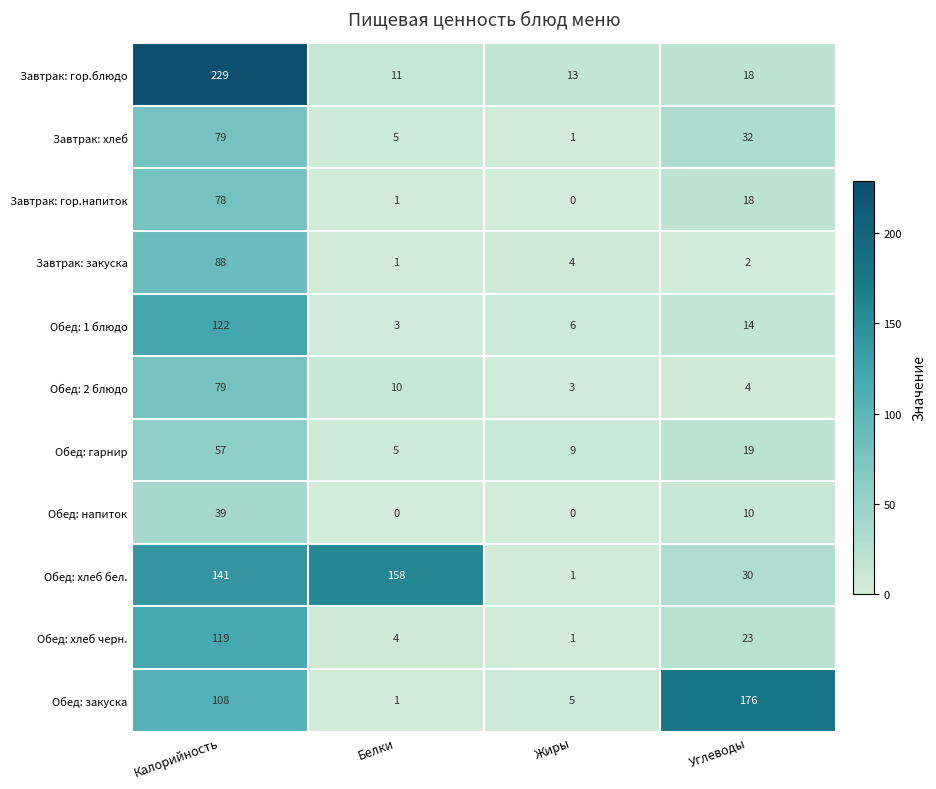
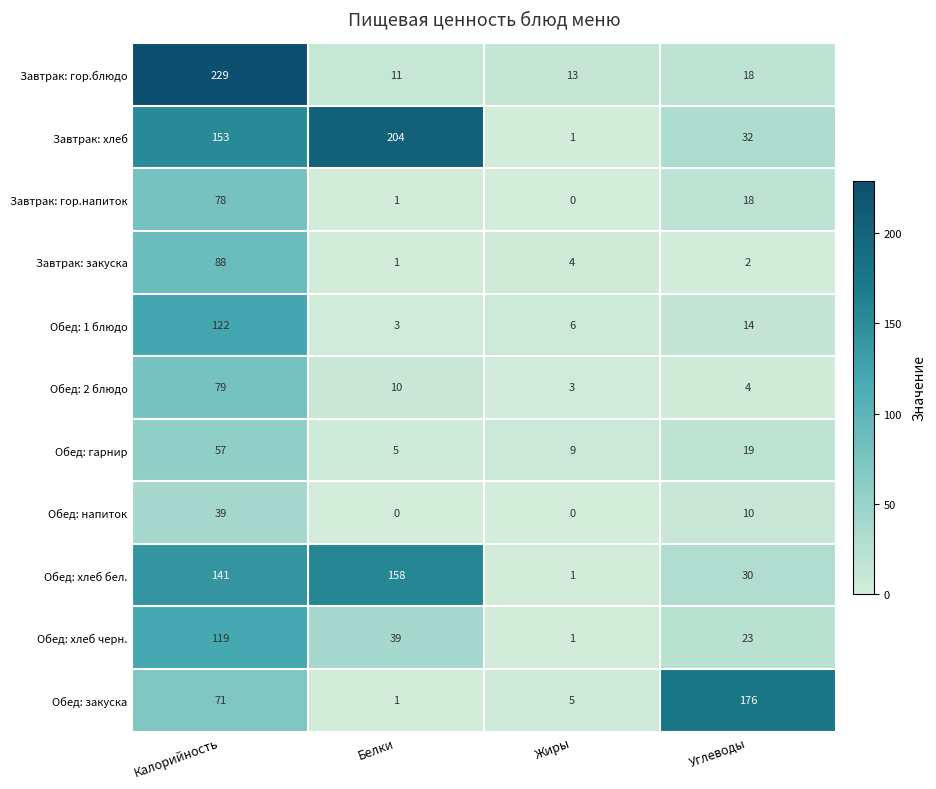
  {
    "Завтрак: гор.блюдо": {
      "Калорийность": 229,
      "Белки": 11,
      "Жиры": 13,
      "Углеводы": 18
    },
    "Завтрак: хлеб": {
-     "Калорийность": 79,
-     "Белки": 5,
+     "Калорийность": 153,
+     "Белки": 204,
      "Жиры": 1,
      "Углеводы": 32
    },
    "Завтрак: гор.напиток": {
      "Калорийность": 78,
      "Белки": 1,
      "Жиры": 0,
      "Углеводы": 18
    },
    "Завтрак: закуска": {
      "Калорийность": 88,
      "Белки": 1,
      "Жиры": 4,
      "Углеводы": 2
    },
    "Обед: 1 блюдо": {
      "Калорийность": 122,
      "Белки": 3,
      "Жиры": 6,
      "Углеводы": 14
    },
    "Обед: 2 блюдо": {
      "Калорийность": 79,
      "Белки": 10,
      "Жиры": 3,
      "Углеводы": 4
    },
    "Обед: гарнир": {
      "Калорийность": 57,
      "Белки": 5,
      "Жиры": 9,
      "Углеводы": 19
    },
    "Обед: напиток": {
      "Калорийность": 39,
      "Белки": 0,
      "Жиры": 0,
      "Углеводы": 10
    },
    "Обед: хлеб бел.": {
      "Калорийность": 141,
      "Белки": 158,
      "Жиры": 1,
      "Углеводы": 30
    },
    "Обед: хлеб черн.": {
      "Калорийность": 119,
-     "Белки": 4,
+     "Белки": 39,
      "Жиры": 1,
      "Углеводы": 23
    },
    "Обед: закуска": {
-     "Калорийность": 108,
+     "Калорийность": 71,
      "Белки": 1,
      "Жиры": 5,
      "Углеводы": 176
    }
  }
